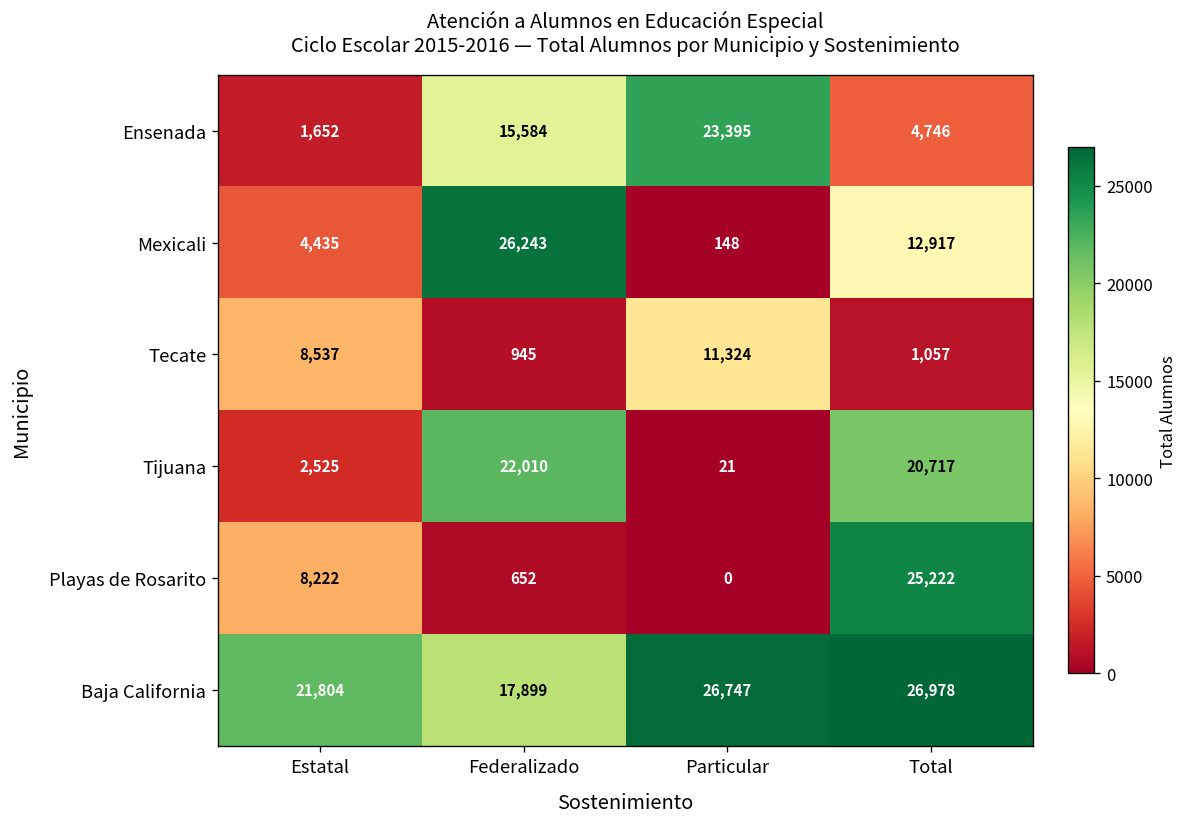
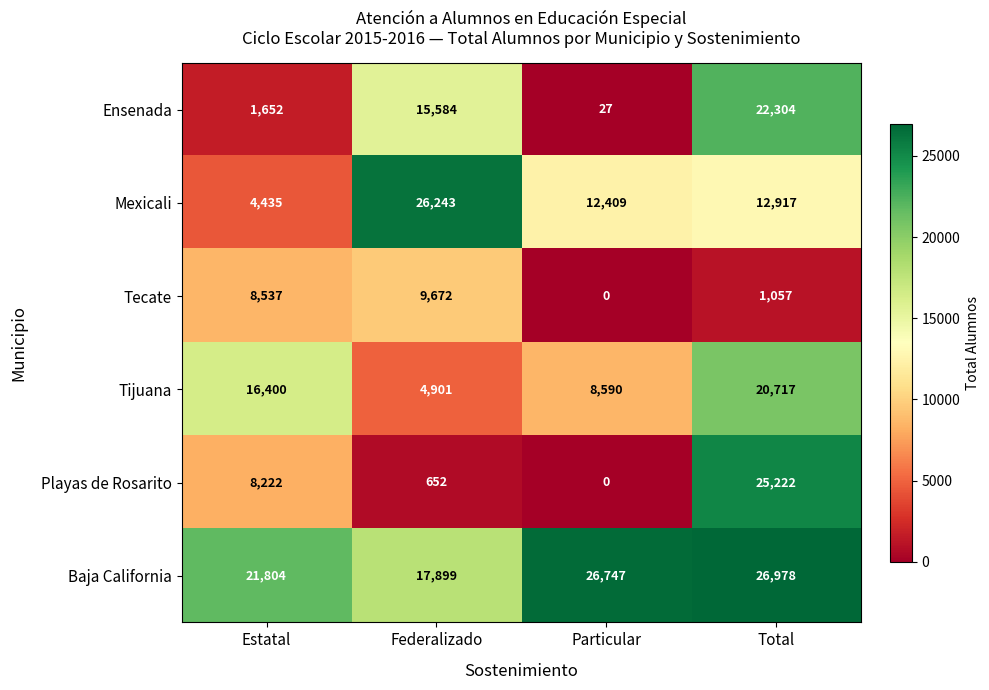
  {
    "Ensenada": {
      "Estatal": "1,652",
      "Federalizado": "15,584",
-     "Particular": "23,395",
-     "Total": "4,746"
+     "Particular": "27",
+     "Total": "22,304"
    },
    "Mexicali": {
      "Estatal": "4,435",
      "Federalizado": "26,243",
-     "Particular": "148",
+     "Particular": "12,409",
      "Total": "12,917"
    },
    "Tecate": {
      "Estatal": "8,537",
-     "Federalizado": "945",
-     "Particular": "11,324",
+     "Federalizado": "9,672",
+     "Particular": "0",
      "Total": "1,057"
    },
    "Tijuana": {
-     "Estatal": "2,525",
-     "Federalizado": "22,010",
-     "Particular": "21",
+     "Estatal": "16,400",
+     "Federalizado": "4,901",
+     "Particular": "8,590",
      "Total": "20,717"
    },
    "Playas de Rosarito": {
      "Estatal": "8,222",
      "Federalizado": "652",
      "Particular": "0",
      "Total": "25,222"
    },
    "Baja California": {
      "Estatal": "21,804",
      "Federalizado": "17,899",
      "Particular": "26,747",
      "Total": "26,978"
    }
  }
